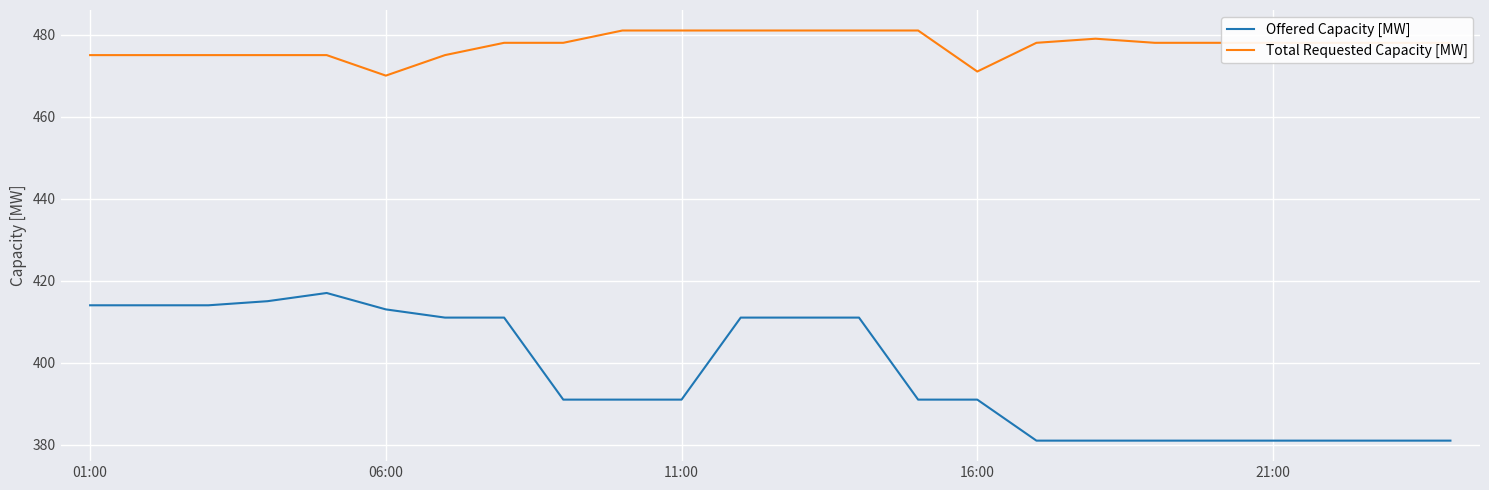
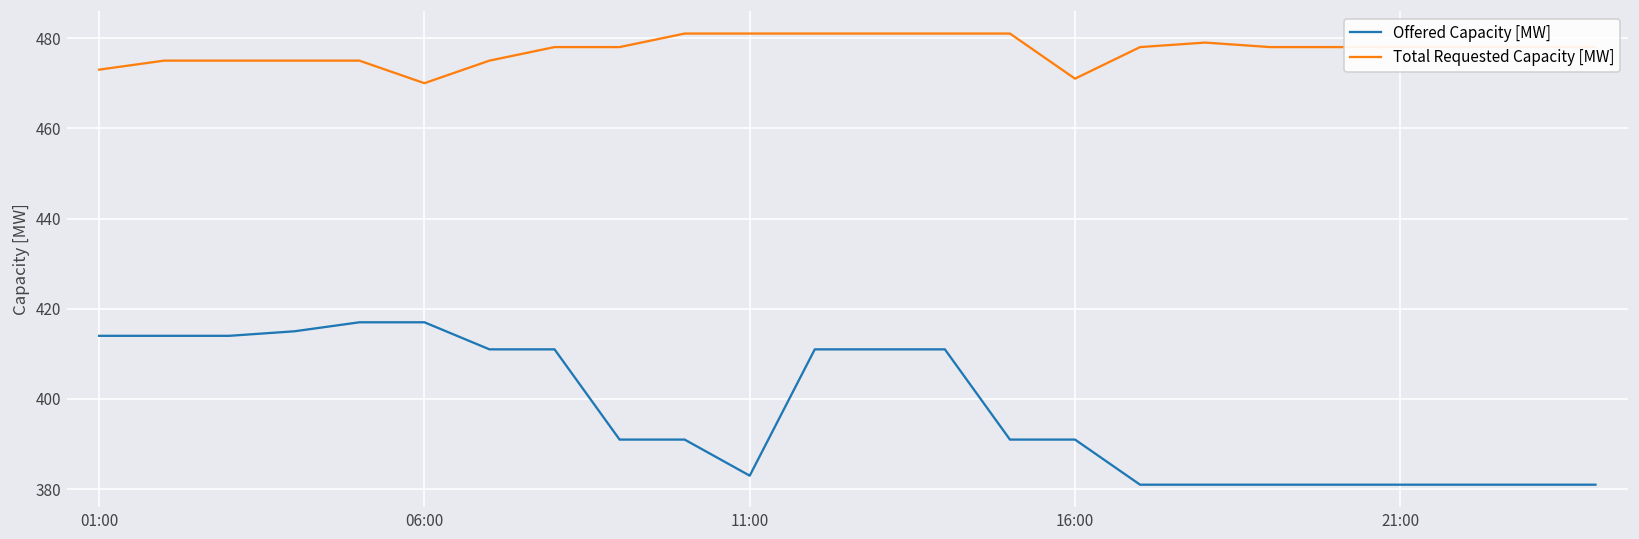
  {
    "Offered Capacity [MW]": {
      "01:00": 414,
-     "06:00": 413,
-     "11:00": 391,
+     "06:00": 417,
+     "11:00": 383,
      "16:00": 391,
      "21:00": 381
    },
    "Total Requested Capacity [MW]": {
-     "01:00": 475,
+     "01:00": 473,
      "06:00": 470,
      "11:00": 481,
      "16:00": 471
    }
  }
